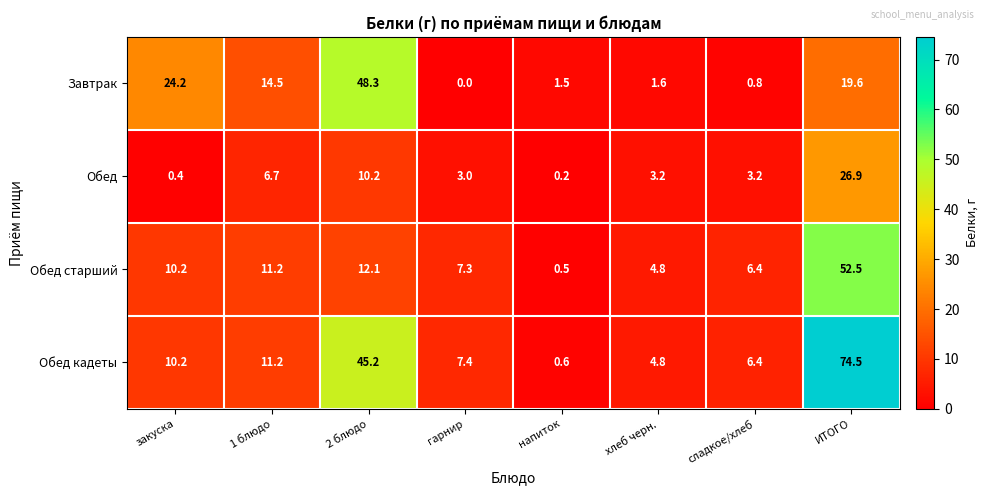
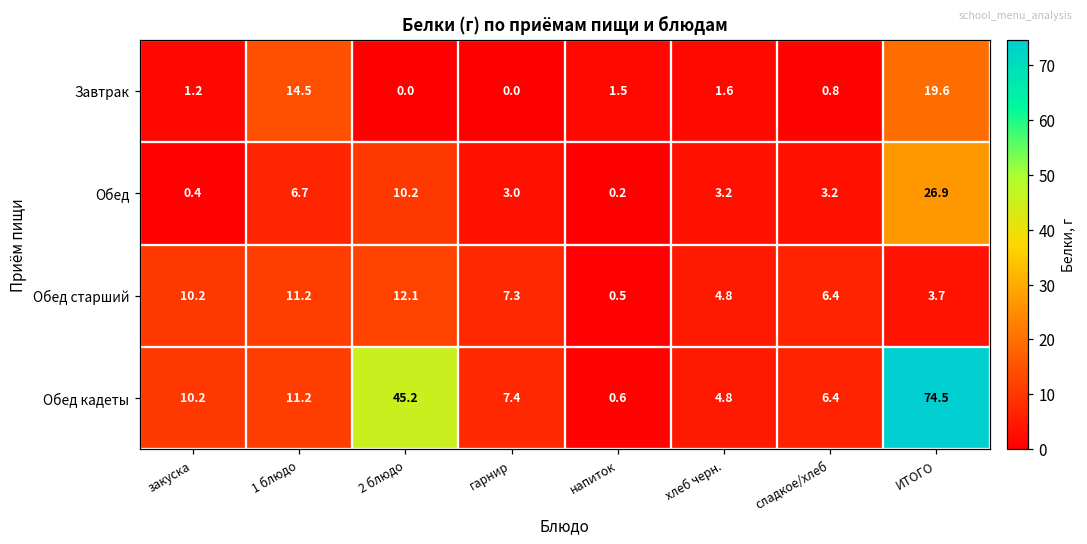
  {
    "Завтрак": {
-     "закуска": 24.2,
+     "закуска": 1.2,
      "1 блюдо": 14.5,
-     "2 блюдо": 48.3,
+     "2 блюдо": 0.0,
      "гарнир": 0.0,
      "напиток": 1.5,
      "хлеб черн.": 1.6,
      "сладкое/хлеб": 0.8,
      "ИТОГО": 19.6
    },
    "Обед": {
      "закуска": 0.4,
      "1 блюдо": 6.7,
      "2 блюдо": 10.2,
      "гарнир": 3.0,
      "напиток": 0.2,
      "хлеб черн.": 3.2,
      "сладкое/хлеб": 3.2,
      "ИТОГО": 26.9
    },
    "Обед старший": {
      "закуска": 10.2,
      "1 блюдо": 11.2,
      "2 блюдо": 12.1,
      "гарнир": 7.3,
      "напиток": 0.5,
      "хлеб черн.": 4.8,
      "сладкое/хлеб": 6.4,
-     "ИТОГО": 52.5
+     "ИТОГО": 3.7
    },
    "Обед кадеты": {
      "закуска": 10.2,
      "1 блюдо": 11.2,
      "2 блюдо": 45.2,
      "гарнир": 7.4,
      "напиток": 0.6,
      "хлеб черн.": 4.8,
      "сладкое/хлеб": 6.4,
      "ИТОГО": 74.5
    }
  }
